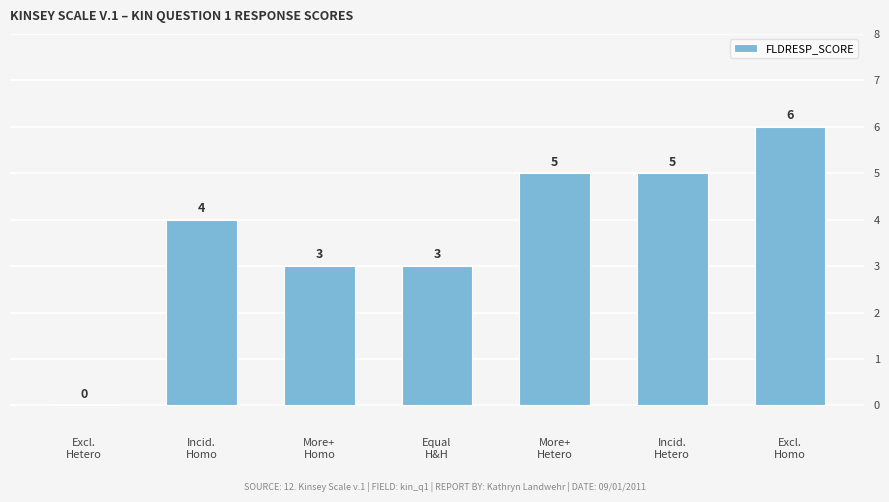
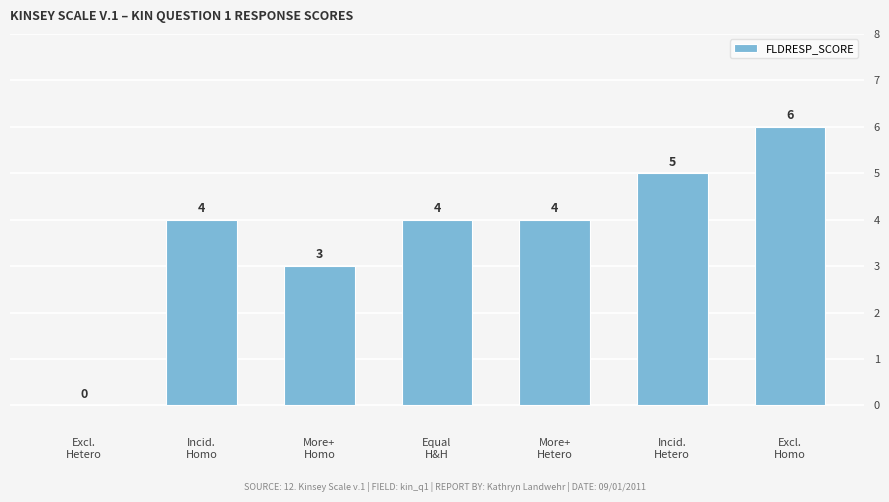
  {
    "Excl. Hetero": 0,
    "Incid. Homo": 4,
    "More+ Homo": 3,
-   "Equal H&H": 3,
-   "More+ Hetero": 5,
+   "Equal H&H": 4,
+   "More+ Hetero": 4,
    "Incid. Hetero": 5,
    "Excl. Homo": 6
  }
